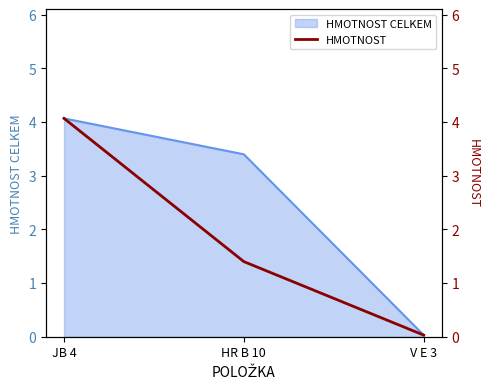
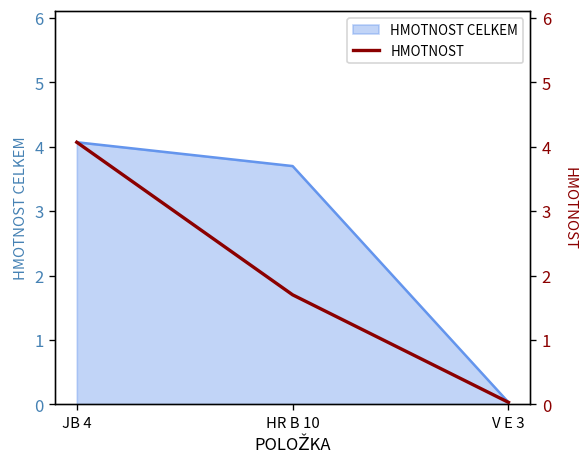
  {
    "HMOTNOST CELKEM": {
      "JB 4": 4.1,
-     "HR B 10": 3.4,
+     "HR B 10": 3.7,
      "V E 3": 0.0
    },
    "HMOTNOST": {
      "JB 4": 4.1,
-     "HR B 10": 1.4,
+     "HR B 10": 1.7,
      "V E 3": 0.0
    }
  }
